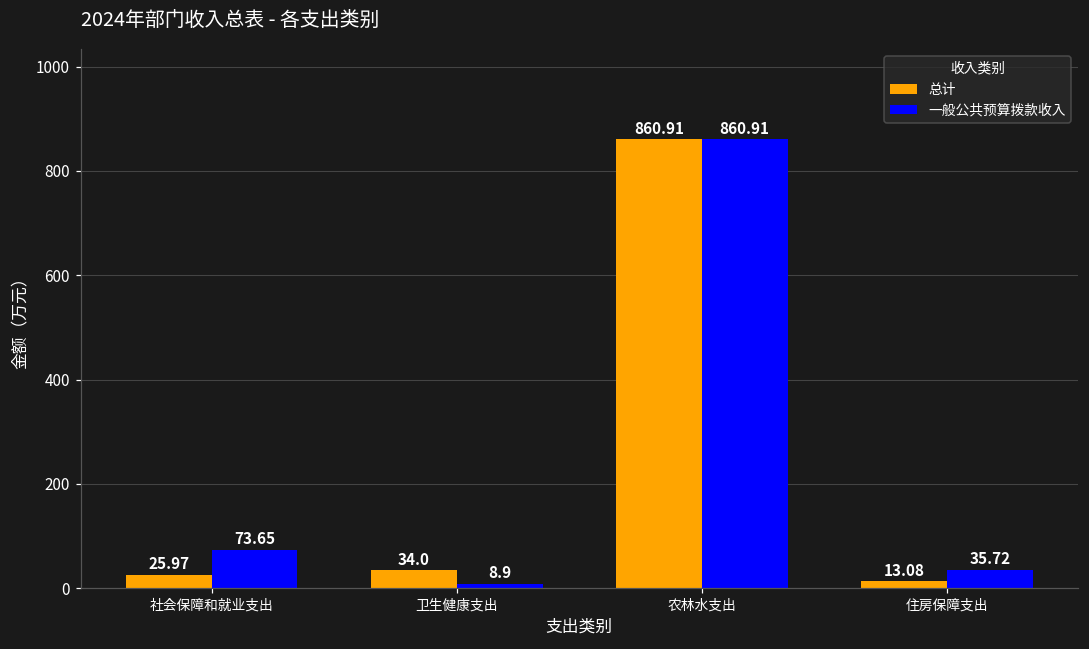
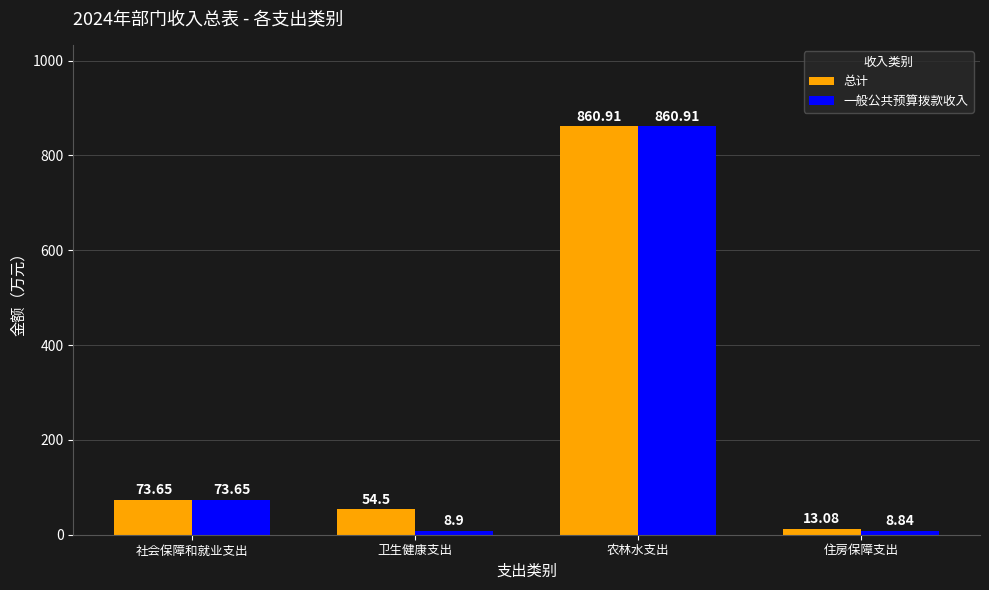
  {
    "总计": {
-     "社会保障和就业支出": 25.97,
-     "卫生健康支出": 34.0,
+     "社会保障和就业支出": 73.65,
+     "卫生健康支出": 54.5,
      "农林水支出": 860.91,
      "住房保障支出": 13.08
    },
    "一般公共预算拨款收入": {
      "社会保障和就业支出": 73.65,
      "卫生健康支出": 8.9,
      "农林水支出": 860.91,
-     "住房保障支出": 35.72
+     "住房保障支出": 8.84
    }
  }
